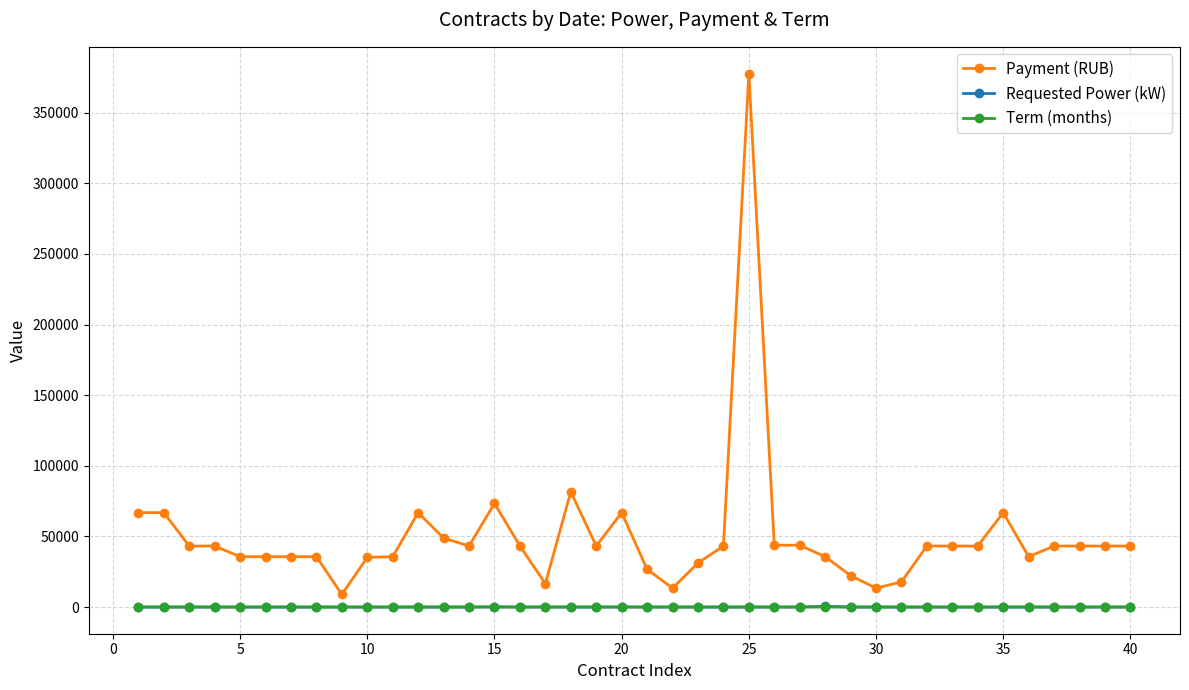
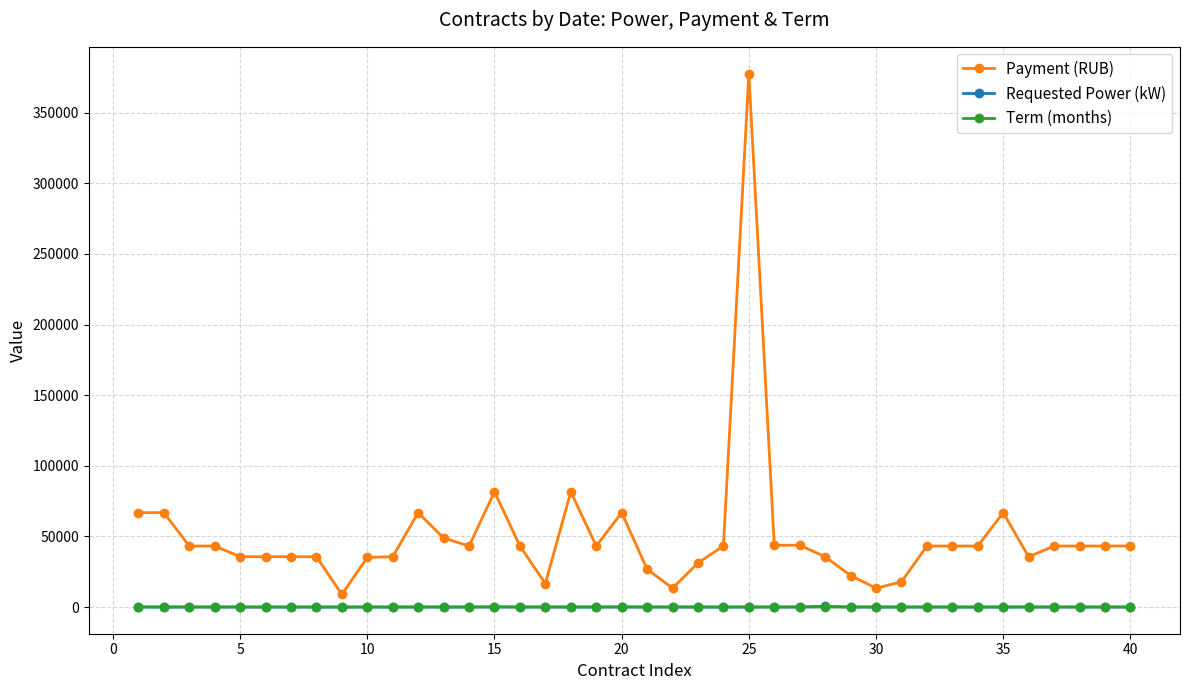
  {
    "Payment (RUB)": {
      "5": 36000,
      "10": 35000,
-     "15": 73000,
+     "15": 82000,
      "20": 67000,
      "25": 378000,
      "30": 13000,
      "35": 67000,
      "40": 43000
    }
  }
